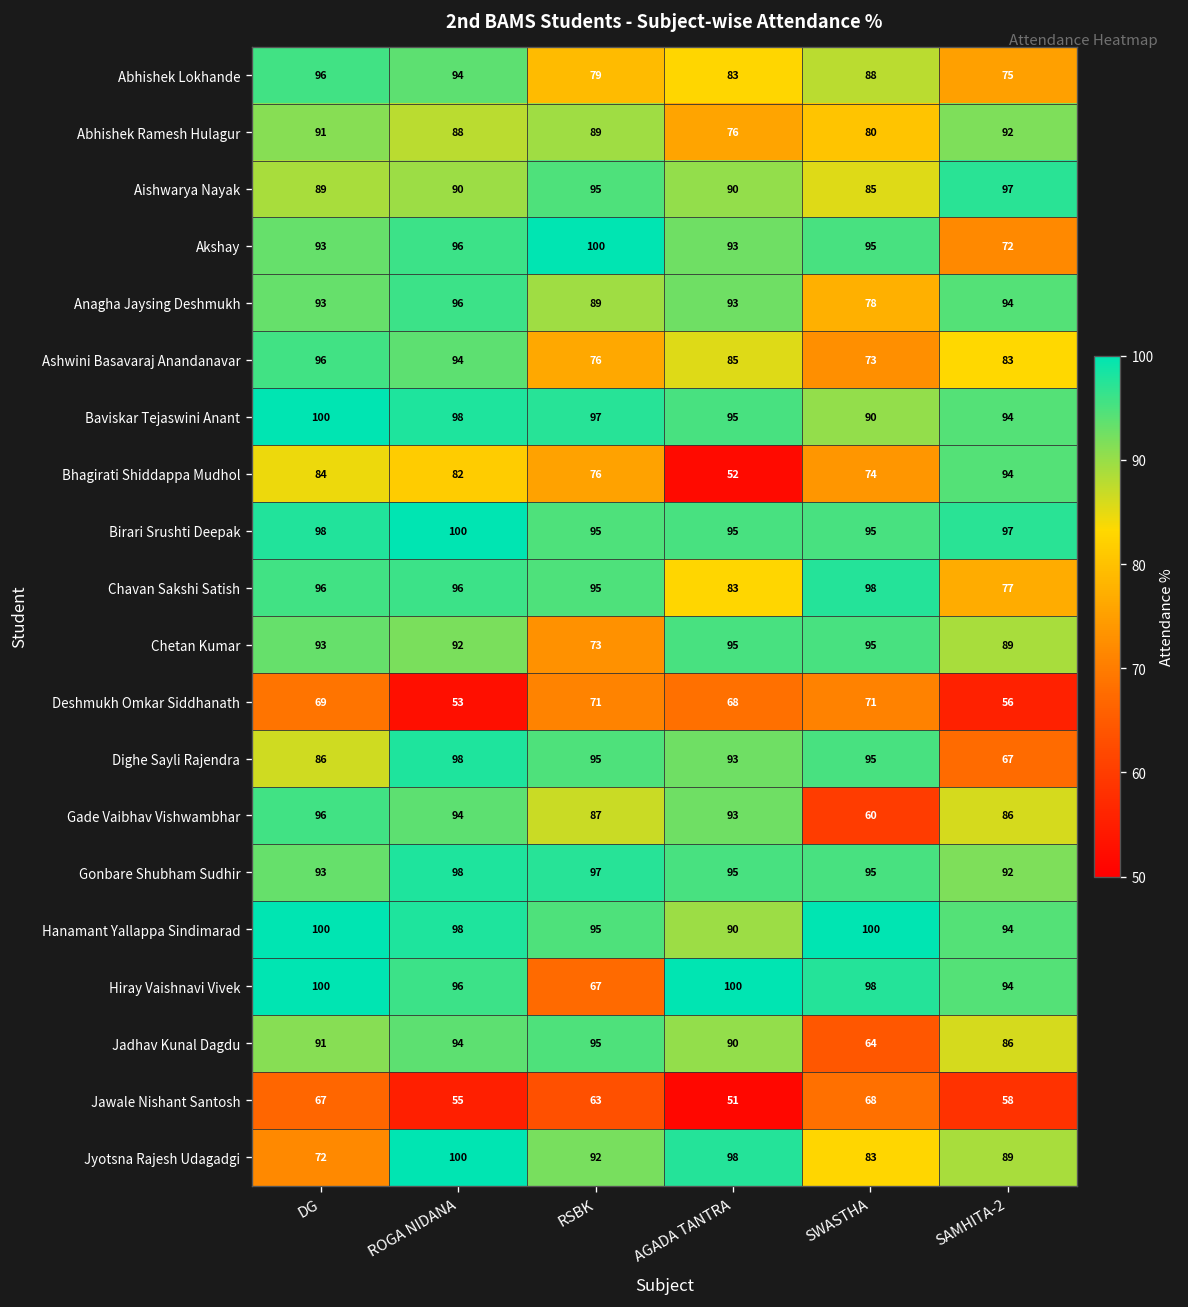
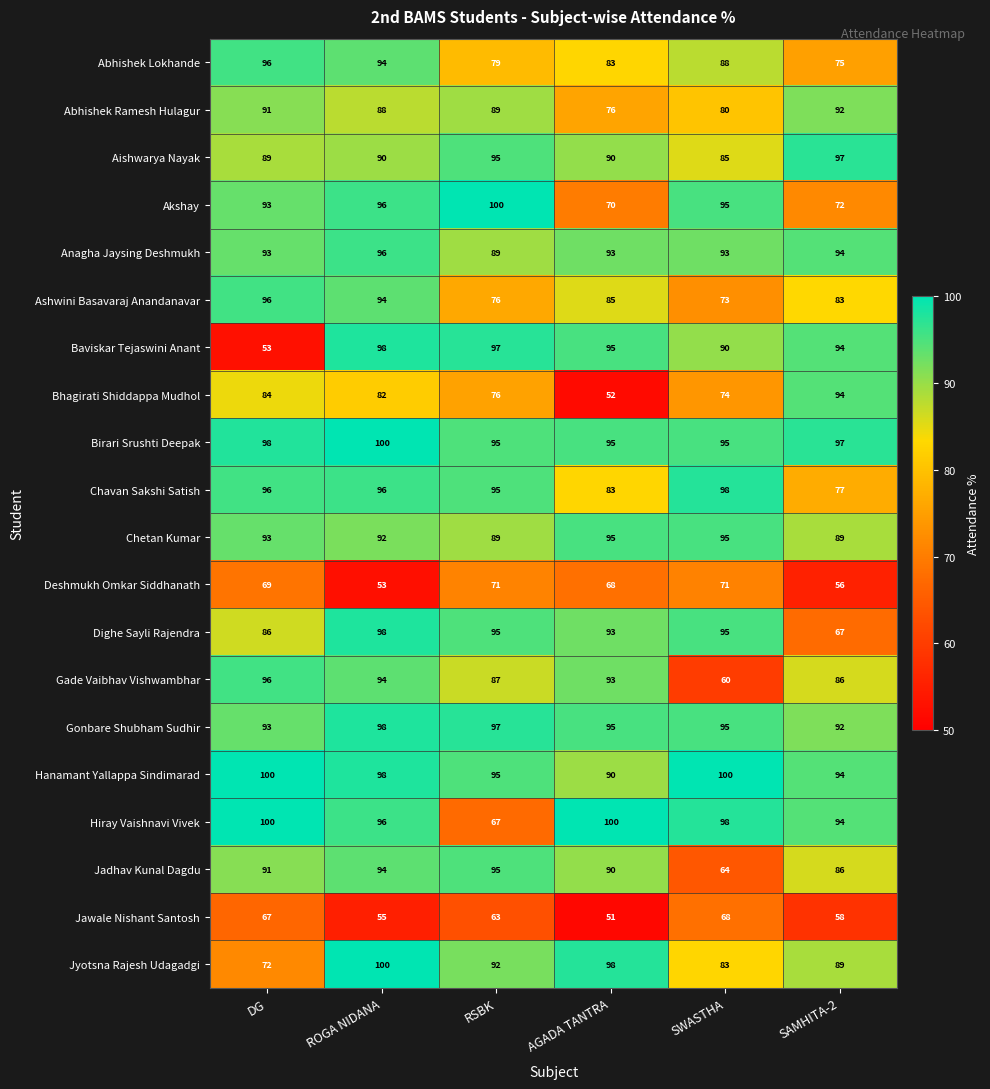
  {
    "Abhishek Lokhande": {
      "DG": 96,
      "ROGA NIDANA": 94,
      "RSBK": 79,
      "AGADA TANTRA": 83,
      "SWASTHA": 88,
      "SAMHITA-2": 75
    },
    "Abhishek Ramesh Hulagur": {
      "DG": 91,
      "ROGA NIDANA": 88,
      "RSBK": 89,
      "AGADA TANTRA": 76,
      "SWASTHA": 80,
      "SAMHITA-2": 92
    },
    "Aishwarya Nayak": {
      "DG": 89,
      "ROGA NIDANA": 90,
      "RSBK": 95,
      "AGADA TANTRA": 90,
      "SWASTHA": 85,
      "SAMHITA-2": 97
    },
    "Akshay": {
      "DG": 93,
      "ROGA NIDANA": 96,
      "RSBK": 100,
-     "AGADA TANTRA": 93,
+     "AGADA TANTRA": 70,
      "SWASTHA": 95,
      "SAMHITA-2": 72
    },
    "Anagha Jaysing Deshmukh": {
      "DG": 93,
      "ROGA NIDANA": 96,
      "RSBK": 89,
      "AGADA TANTRA": 93,
-     "SWASTHA": 78,
+     "SWASTHA": 93,
      "SAMHITA-2": 94
    },
    "Ashwini Basavaraj Anandanavar": {
      "DG": 96,
      "ROGA NIDANA": 94,
      "RSBK": 76,
      "AGADA TANTRA": 85,
      "SWASTHA": 73,
      "SAMHITA-2": 83
    },
    "Baviskar Tejaswini Anant": {
-     "DG": 100,
+     "DG": 53,
      "ROGA NIDANA": 98,
      "RSBK": 97,
      "AGADA TANTRA": 95,
      "SWASTHA": 90,
      "SAMHITA-2": 94
    },
    "Bhagirati Shiddappa Mudhol": {
      "DG": 84,
      "ROGA NIDANA": 82,
      "RSBK": 76,
      "AGADA TANTRA": 52,
      "SWASTHA": 74,
      "SAMHITA-2": 94
    },
    "Birari Srushti Deepak": {
      "DG": 98,
      "ROGA NIDANA": 100,
      "RSBK": 95,
      "AGADA TANTRA": 95,
      "SWASTHA": 95,
      "SAMHITA-2": 97
    },
    "Chavan Sakshi Satish": {
      "DG": 96,
      "ROGA NIDANA": 96,
      "RSBK": 95,
      "AGADA TANTRA": 83,
      "SWASTHA": 98,
      "SAMHITA-2": 77
    },
    "Chetan Kumar": {
      "DG": 93,
      "ROGA NIDANA": 92,
-     "RSBK": 73,
+     "RSBK": 89,
      "AGADA TANTRA": 95,
      "SWASTHA": 95,
      "SAMHITA-2": 89
    },
    "Deshmukh Omkar Siddhanath": {
      "DG": 69,
      "ROGA NIDANA": 53,
      "RSBK": 71,
      "AGADA TANTRA": 68,
      "SWASTHA": 71,
      "SAMHITA-2": 56
    },
    "Dighe Sayli Rajendra": {
      "DG": 86,
      "ROGA NIDANA": 98,
      "RSBK": 95,
      "AGADA TANTRA": 93,
      "SWASTHA": 95,
      "SAMHITA-2": 67
    },
    "Gade Vaibhav Vishwambhar": {
      "DG": 96,
      "ROGA NIDANA": 94,
      "RSBK": 87,
      "AGADA TANTRA": 93,
      "SWASTHA": 60,
      "SAMHITA-2": 86
    },
    "Gonbare Shubham Sudhir": {
      "DG": 93,
      "ROGA NIDANA": 98,
      "RSBK": 97,
      "AGADA TANTRA": 95,
      "SWASTHA": 95,
      "SAMHITA-2": 92
    },
    "Hanamant Yallappa Sindimarad": {
      "DG": 100,
      "ROGA NIDANA": 98,
      "RSBK": 95,
      "AGADA TANTRA": 90,
      "SWASTHA": 100,
      "SAMHITA-2": 94
    },
    "Hiray Vaishnavi Vivek": {
      "DG": 100,
      "ROGA NIDANA": 96,
      "RSBK": 67,
      "AGADA TANTRA": 100,
      "SWASTHA": 98,
      "SAMHITA-2": 94
    },
    "Jadhav Kunal Dagdu": {
      "DG": 91,
      "ROGA NIDANA": 94,
      "RSBK": 95,
      "AGADA TANTRA": 90,
      "SWASTHA": 64,
      "SAMHITA-2": 86
    },
    "Jawale Nishant Santosh": {
      "DG": 67,
      "ROGA NIDANA": 55,
      "RSBK": 63,
      "AGADA TANTRA": 51,
      "SWASTHA": 68,
      "SAMHITA-2": 58
    },
    "Jyotsna Rajesh Udagadgi": {
      "DG": 72,
      "ROGA NIDANA": 100,
      "RSBK": 92,
      "AGADA TANTRA": 98,
      "SWASTHA": 83,
      "SAMHITA-2": 89
    }
  }
